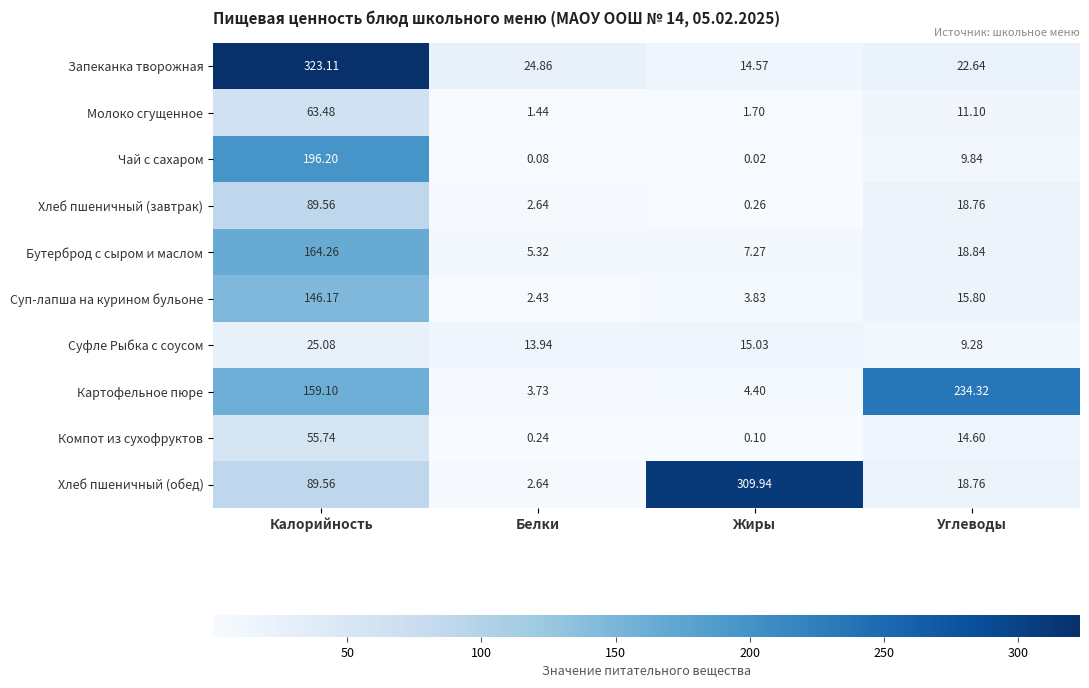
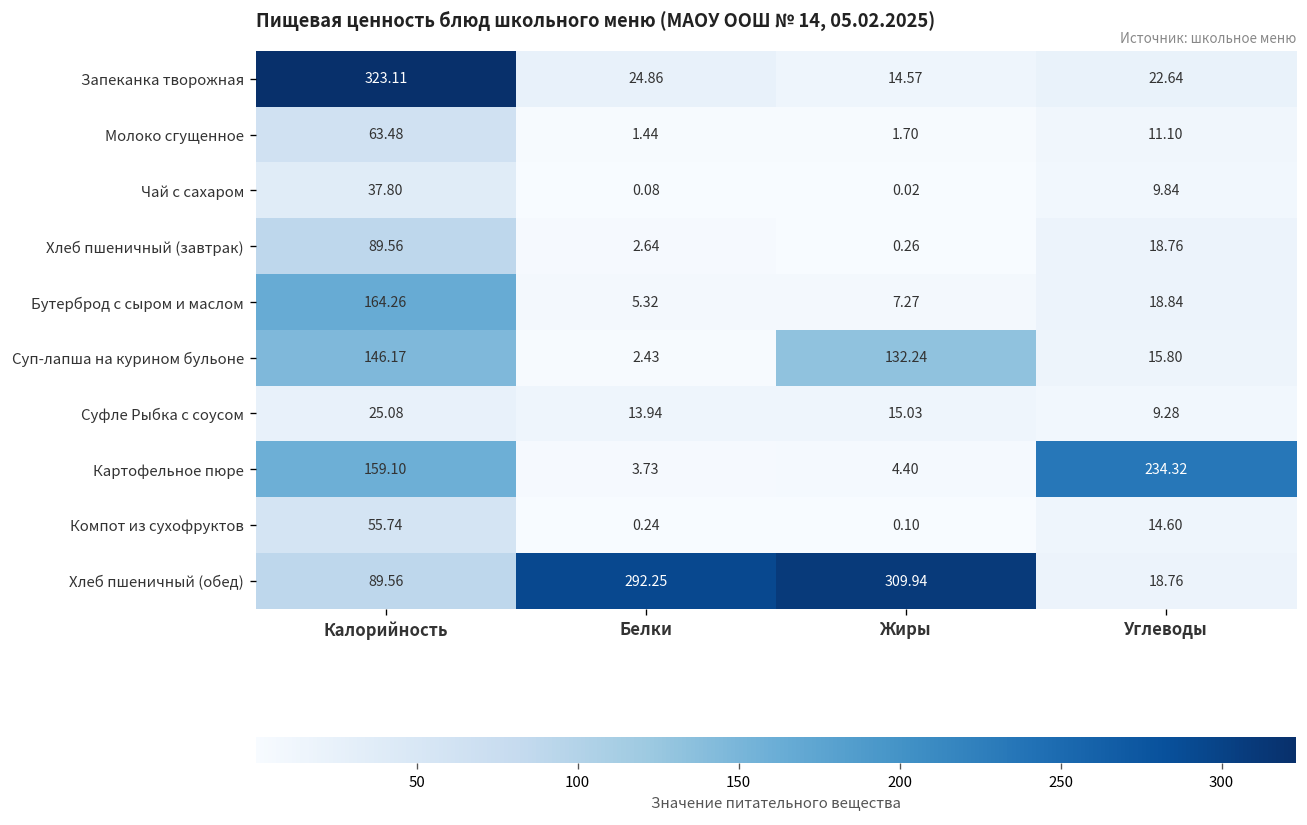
  {
    "Запеканка творожная": {
      "Калорийность": 323.11,
      "Белки": 24.86,
      "Жиры": 14.57,
      "Углеводы": 22.64
    },
    "Молоко сгущенное": {
      "Калорийность": 63.48,
      "Белки": 1.44,
      "Жиры": 1.70,
      "Углеводы": 11.10
    },
    "Чай с сахаром": {
-     "Калорийность": 196.20,
+     "Калорийность": 37.80,
      "Белки": 0.08,
      "Жиры": 0.02,
      "Углеводы": 9.84
    },
    "Хлеб пшеничный (завтрак)": {
      "Калорийность": 89.56,
      "Белки": 2.64,
      "Жиры": 0.26,
      "Углеводы": 18.76
    },
    "Бутерброд с сыром и маслом": {
      "Калорийность": 164.26,
      "Белки": 5.32,
      "Жиры": 7.27,
      "Углеводы": 18.84
    },
    "Суп-лапша на курином бульоне": {
      "Калорийность": 146.17,
      "Белки": 2.43,
-     "Жиры": 3.83,
+     "Жиры": 132.24,
      "Углеводы": 15.80
    },
    "Суфле Рыбка с соусом": {
      "Калорийность": 25.08,
      "Белки": 13.94,
      "Жиры": 15.03,
      "Углеводы": 9.28
    },
    "Картофельное пюре": {
      "Калорийность": 159.10,
      "Белки": 3.73,
      "Жиры": 4.40,
      "Углеводы": 234.32
    },
    "Компот из сухофруктов": {
      "Калорийность": 55.74,
      "Белки": 0.24,
      "Жиры": 0.10,
      "Углеводы": 14.60
    },
    "Хлеб пшеничный (обед)": {
      "Калорийность": 89.56,
-     "Белки": 2.64,
+     "Белки": 292.25,
      "Жиры": 309.94,
      "Углеводы": 18.76
    }
  }
